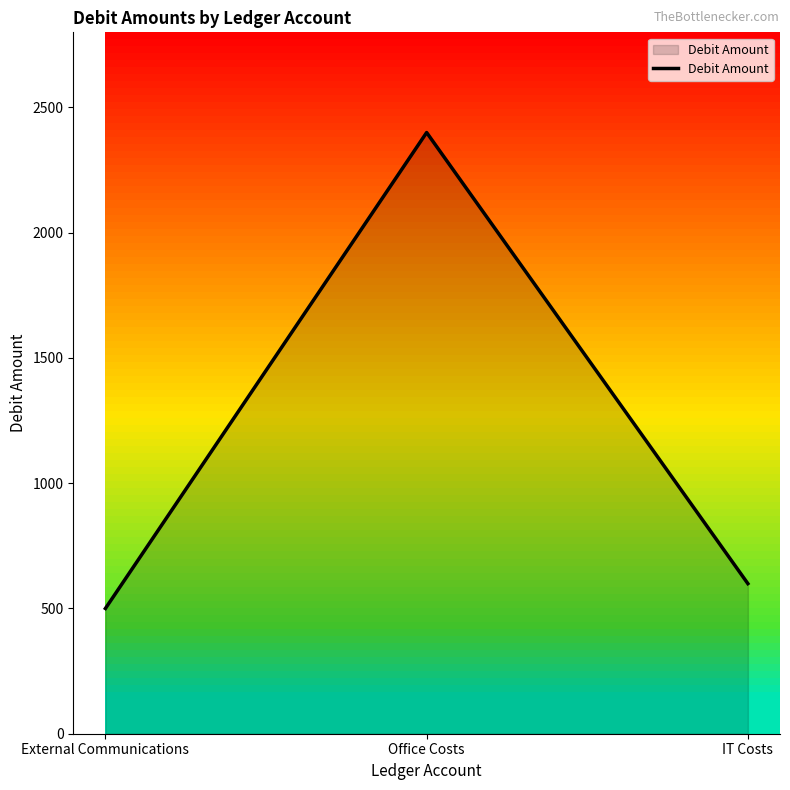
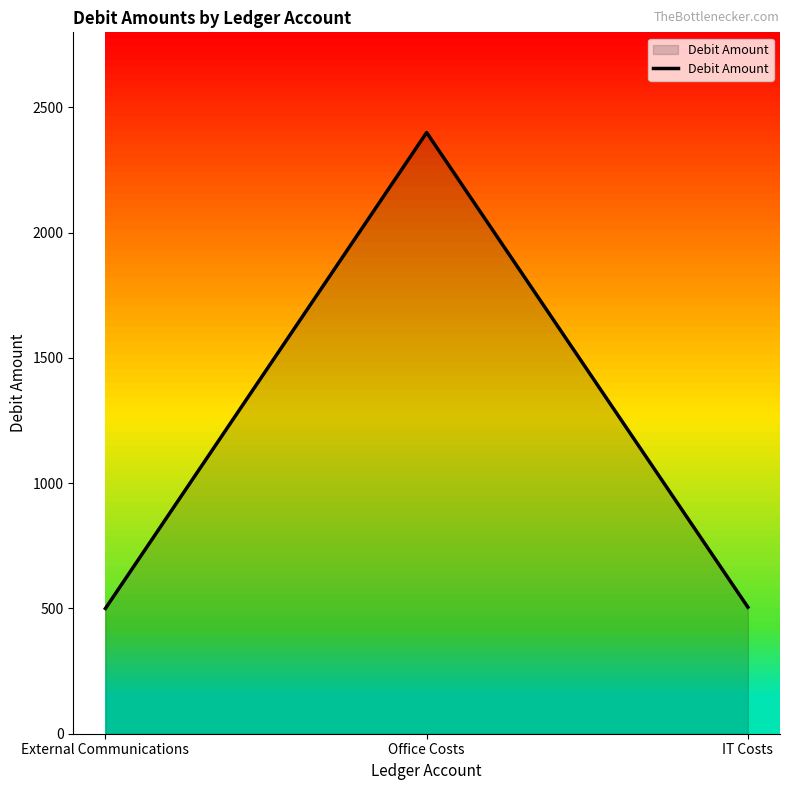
  {
    "External Communications": 500,
    "Office Costs": 2400,
-   "IT Costs": 600
+   "IT Costs": 510
  }
